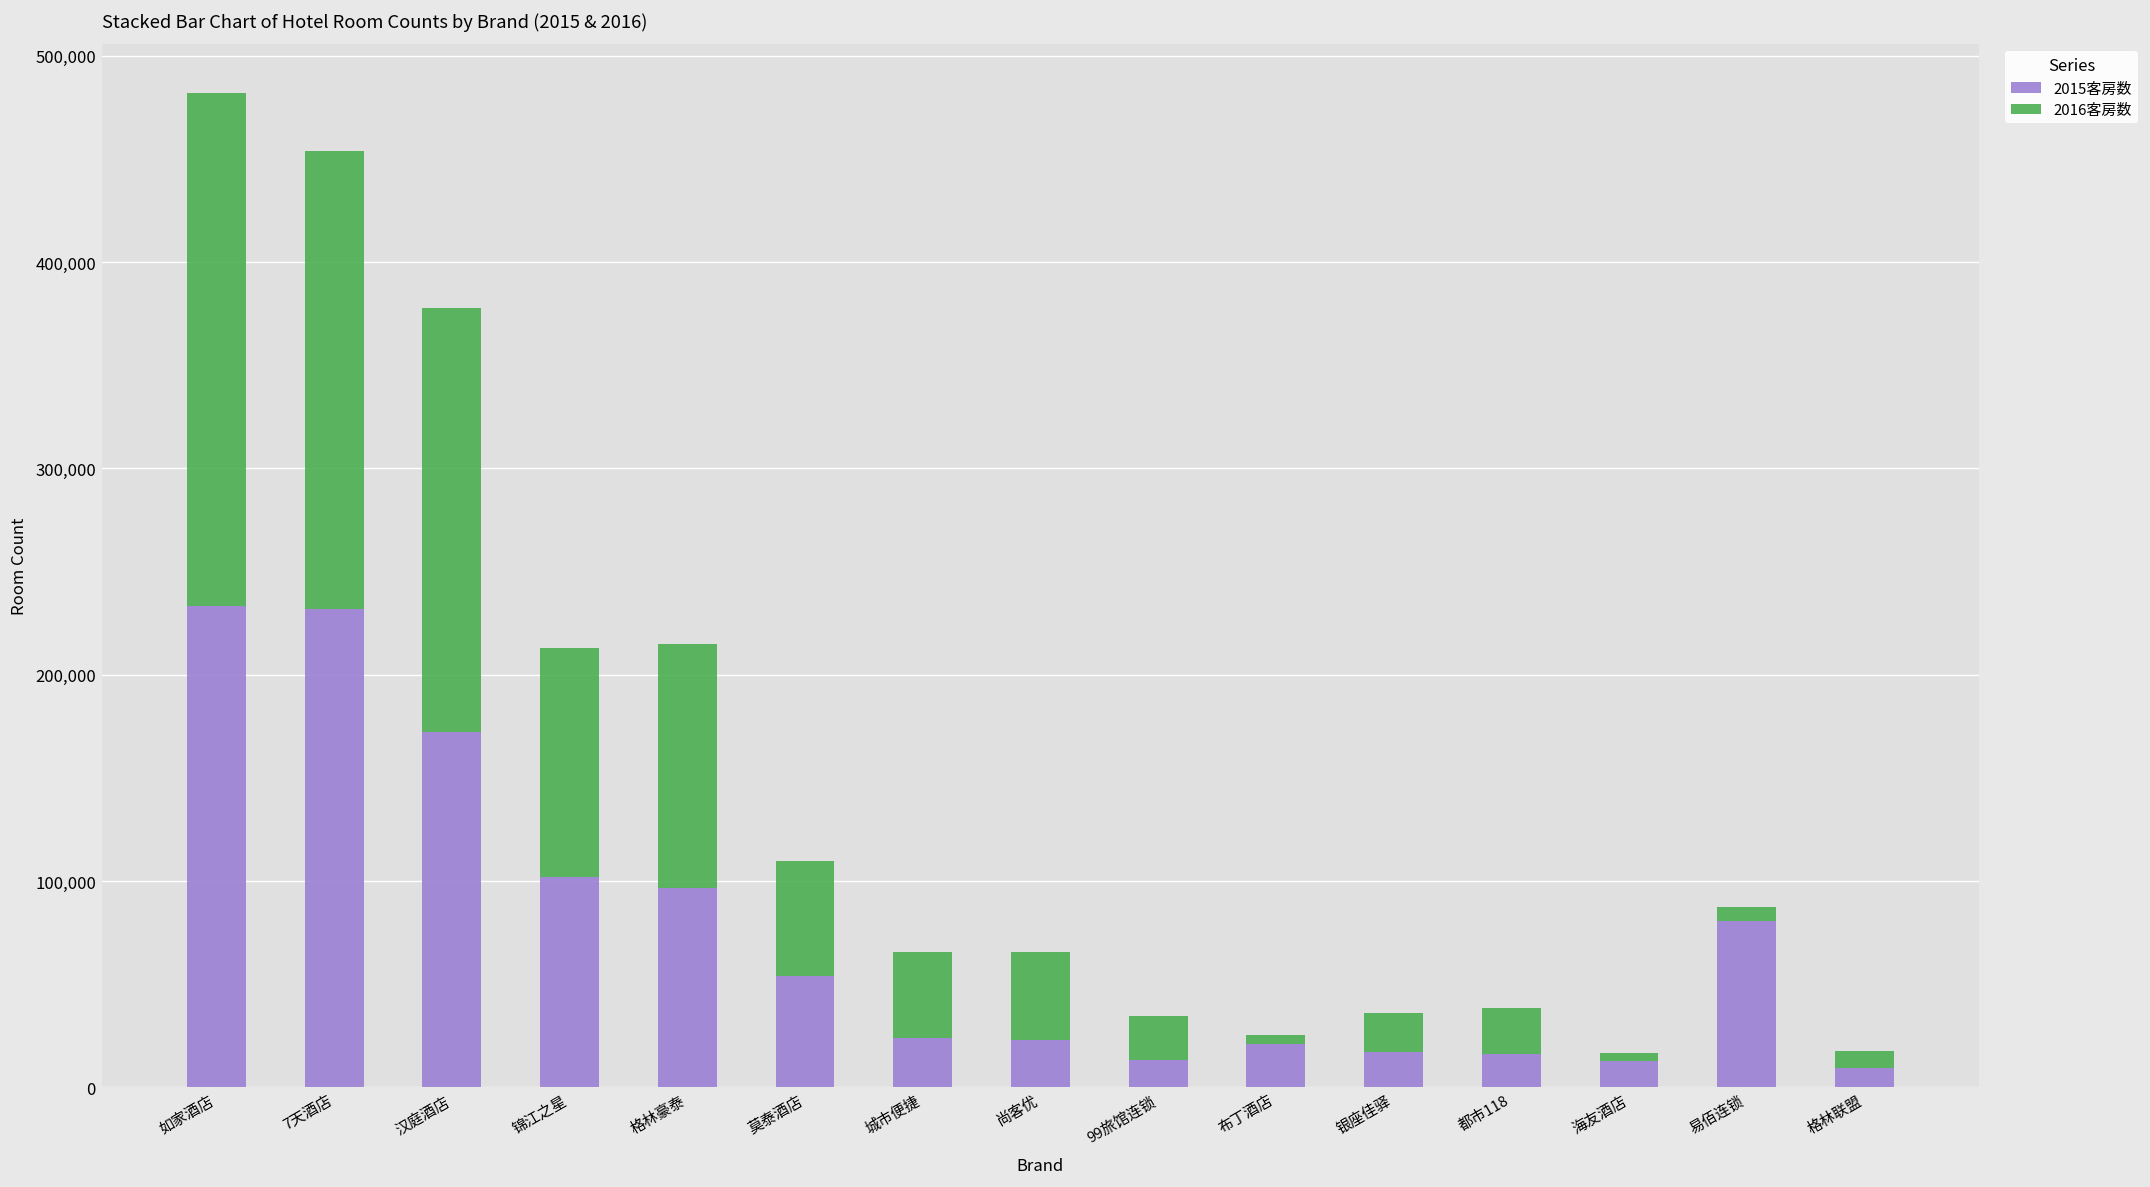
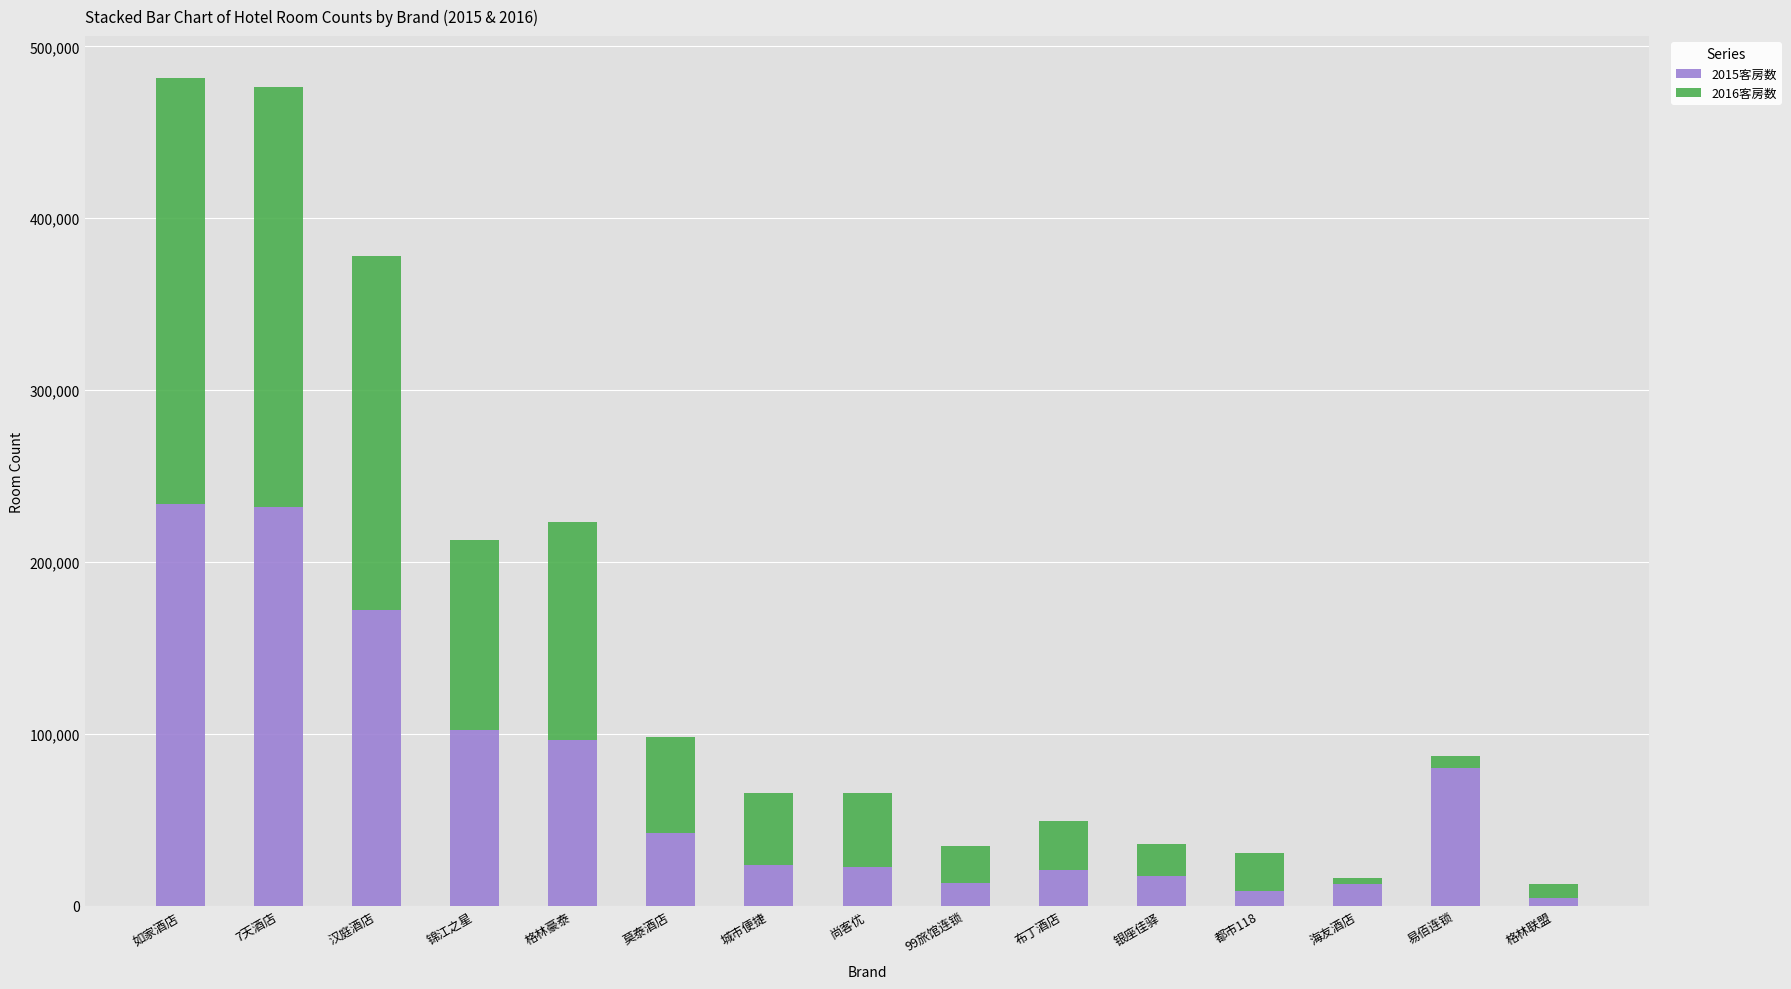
  {
    "2015客房数": {
      "如家酒店": "234,000",
      "7天酒店": "232,000",
      "汉庭酒店": "172,000",
      "锦江之星": "102,000",
      "格林豪泰": "97,000",
-     "莫泰酒店": "54,000",
+     "莫泰酒店": "42,000",
      "城市便捷": "24,000",
      "尚客优": "23,000",
      "99旅馆连锁": "13,000",
      "布丁酒店": "21,000",
      "银座佳驿": "17,000",
-     "都市118": "16,000",
+     "都市118": "9,000",
      "海友酒店": "13,000",
      "易佰连锁": "80,000",
-     "格林联盟": "9,000"
+     "格林联盟": "5,000"
    },
    "2016客房数": {
      "如家酒店": "248,000",
-     "7天酒店": "222,000",
+     "7天酒店": "245,000",
      "汉庭酒店": "206,000",
      "锦江之星": "111,000",
-     "格林豪泰": "118,000",
+     "格林豪泰": "126,000",
      "莫泰酒店": "56,000",
      "城市便捷": "42,000",
      "尚客优": "43,000",
      "99旅馆连锁": "22,000",
-     "布丁酒店": "4,000",
+     "布丁酒店": "28,000",
      "银座佳驿": "19,000",
      "都市118": "22,000",
      "海友酒店": "4,000",
      "易佰连锁": "7,000",
      "格林联盟": "8,000"
    }
  }
